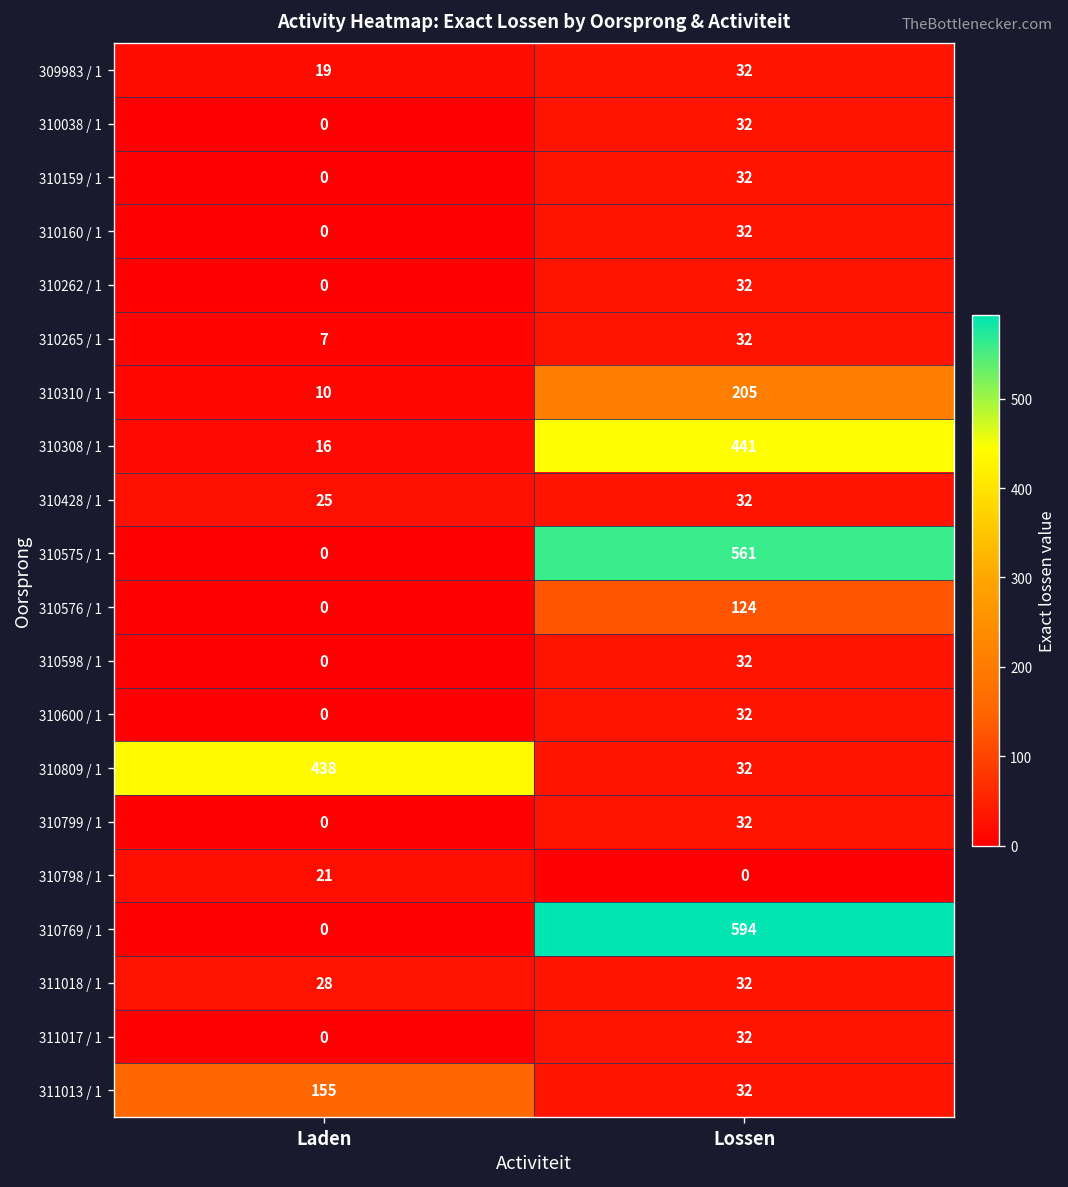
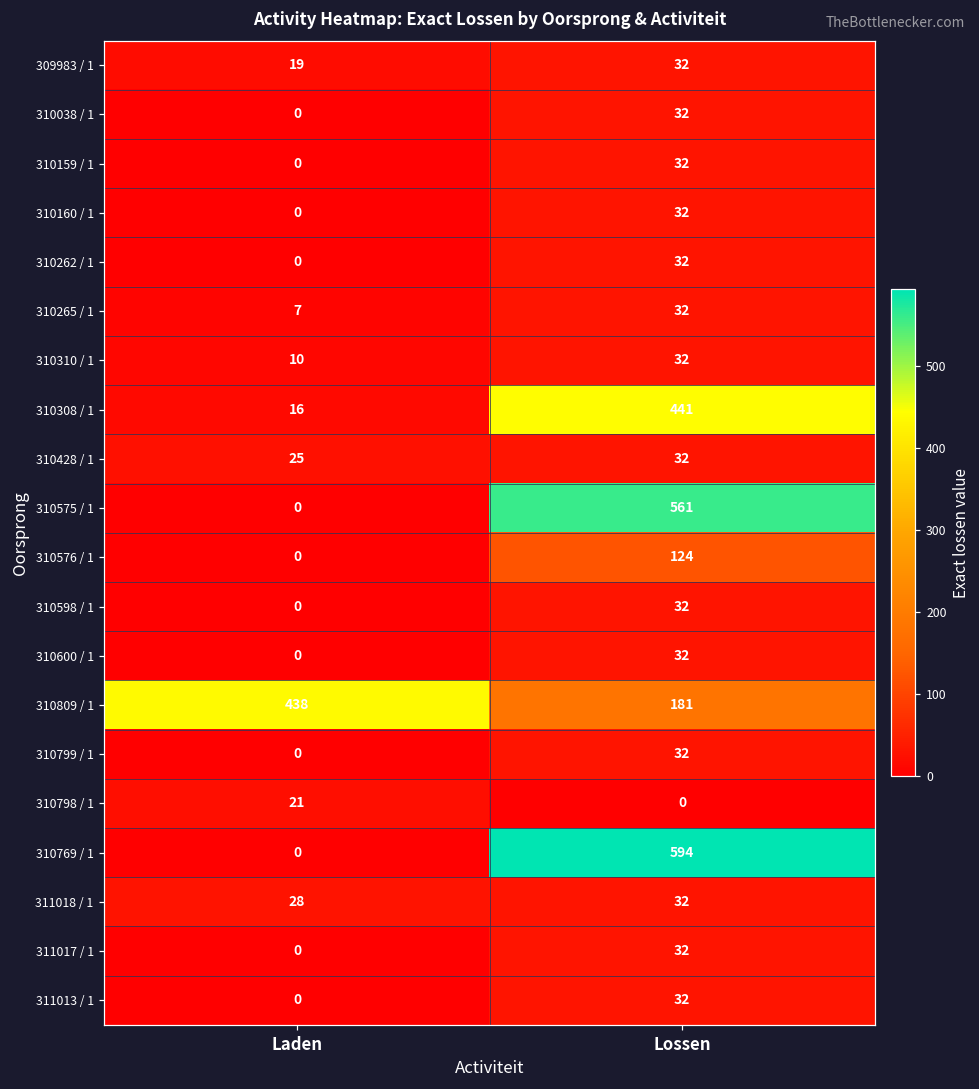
  {
    "310310 / 1": {
-     "Lossen": 205
+     "Lossen": 32
    },
    "310809 / 1": {
-     "Lossen": 32
+     "Lossen": 181
    },
    "311013 / 1": {
-     "Laden": 155
+     "Laden": 0
    }
  }
